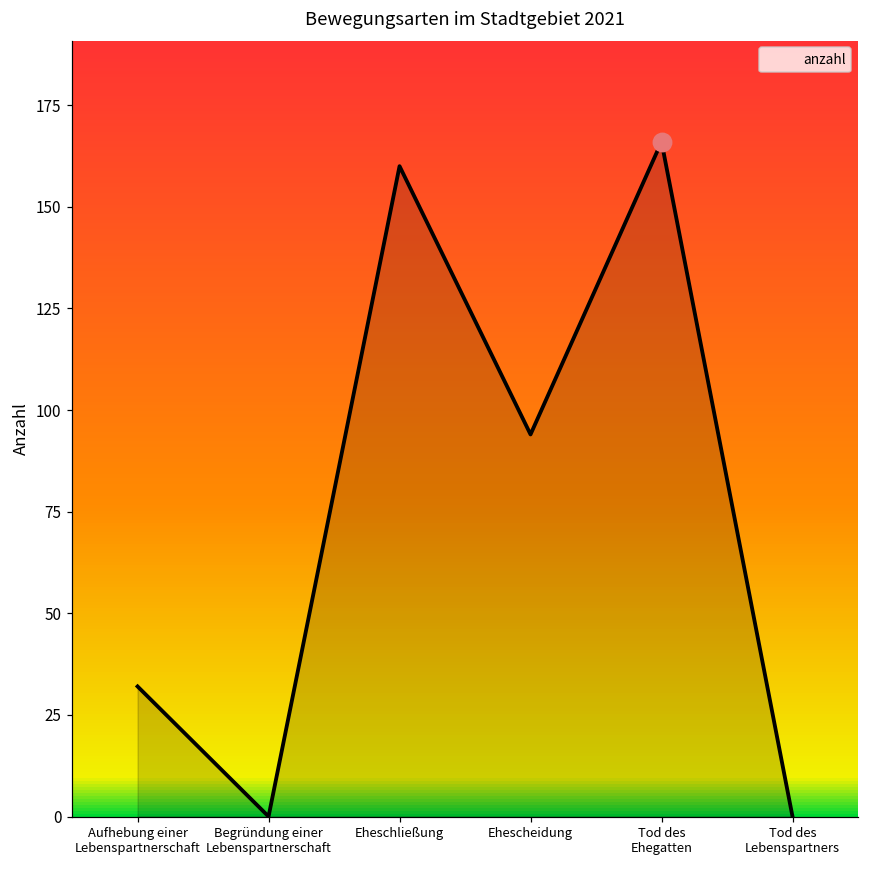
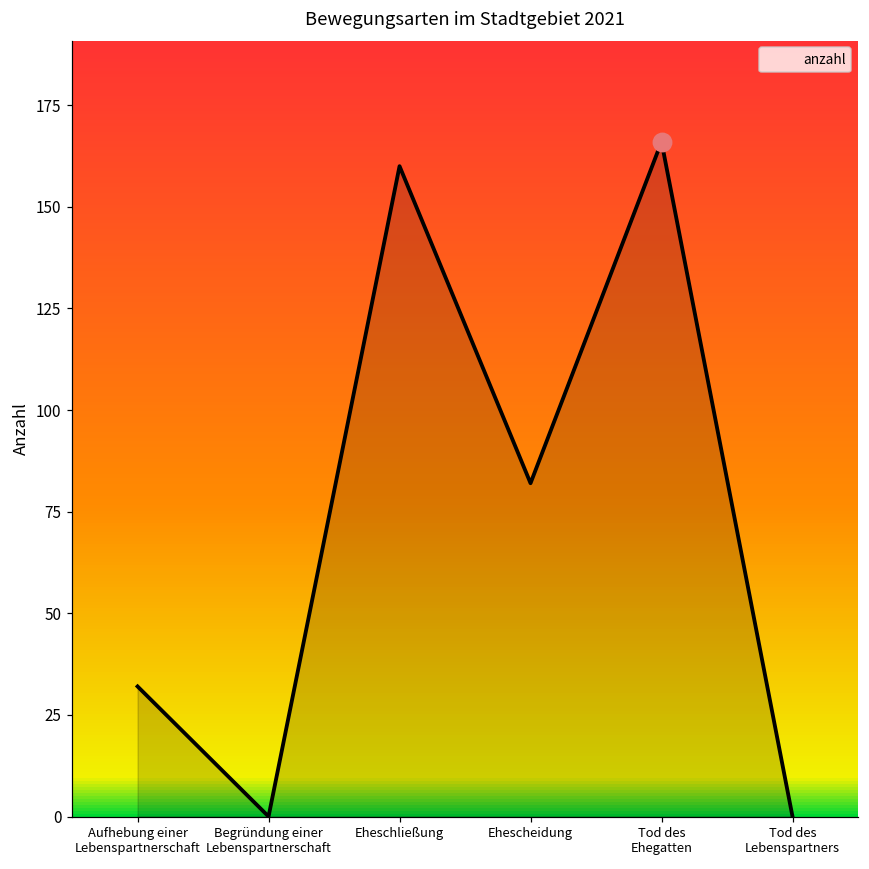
  {
    "anzahl": {
      "Aufhebung einer Lebenspartnerschaft": 32,
      "Begründung einer Lebenspartnerschaft": 0,
      "Eheschließung": 160,
-     "Ehescheidung": 94,
+     "Ehescheidung": 82,
      "Tod des Lebenspartners": 0
    }
  }
